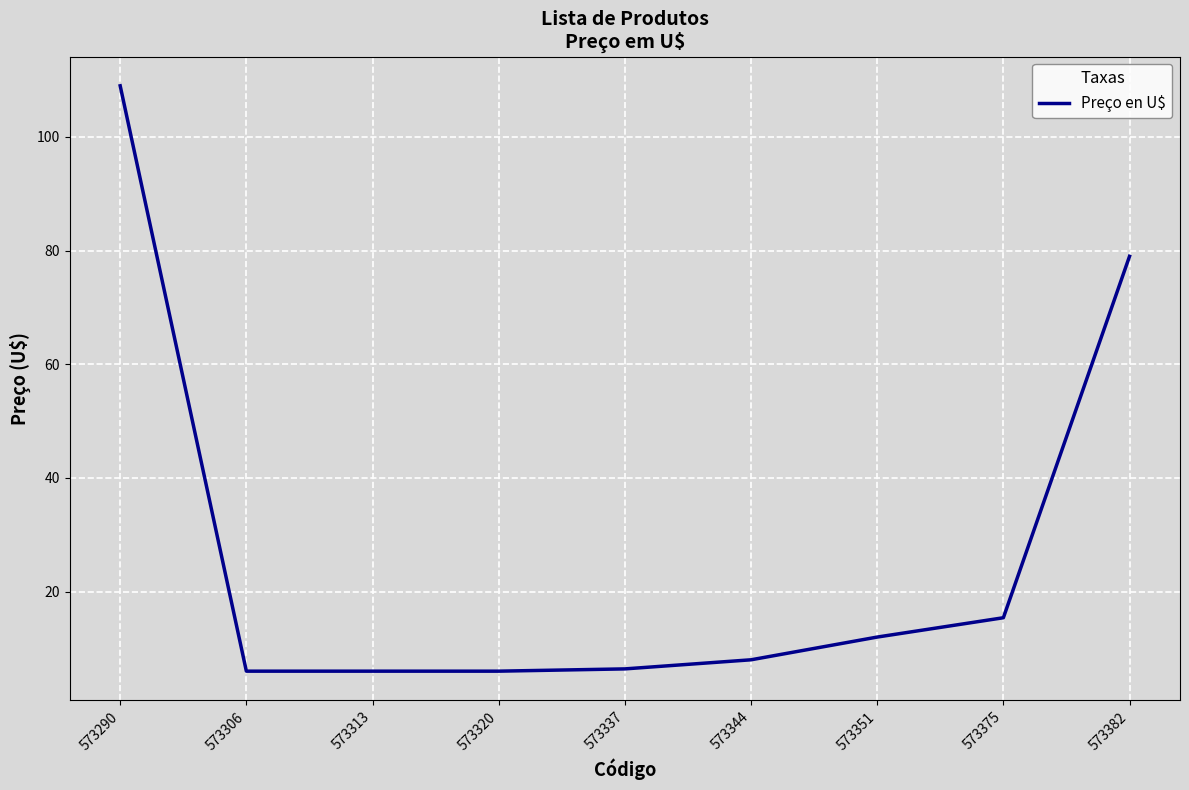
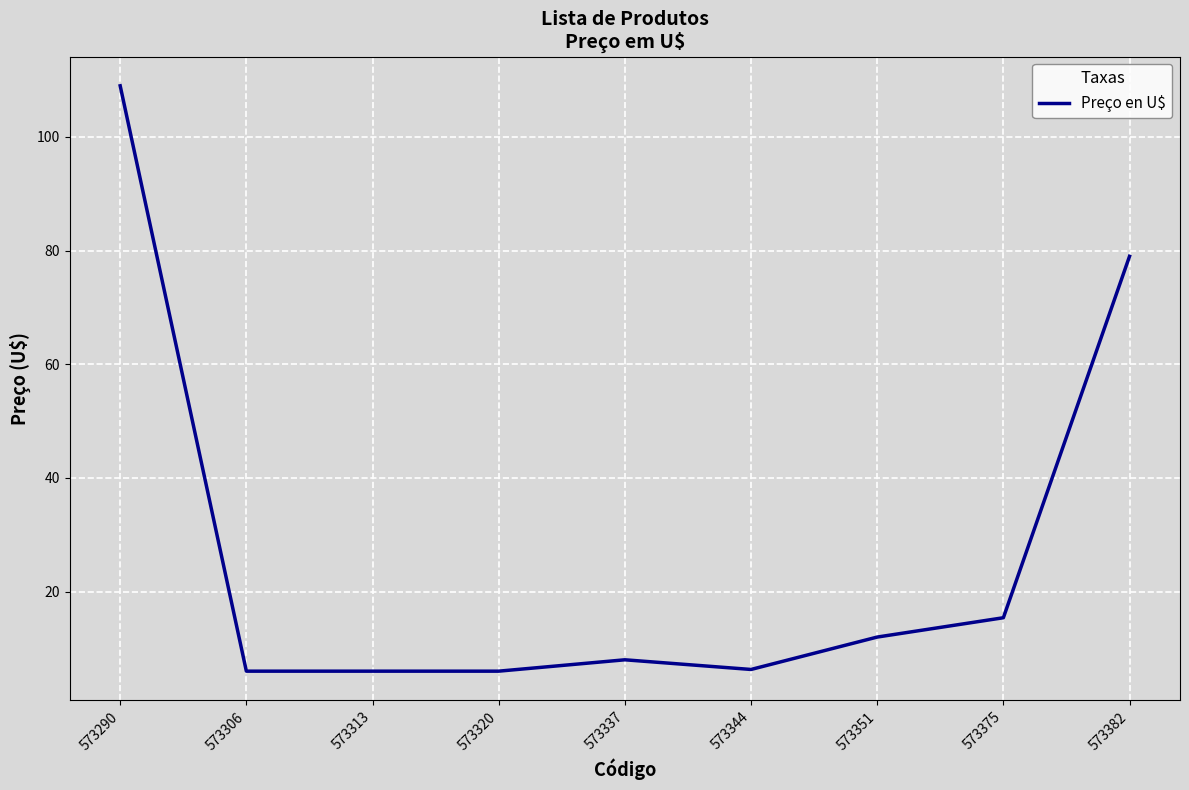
  {
    "573290": 109,
    "573306": 6,
    "573313": 6,
    "573320": 6,
-   "573337": 6,
-   "573344": 8,
+   "573337": 8,
+   "573344": 6,
    "573351": 12,
    "573375": 15,
    "573382": 79
  }
